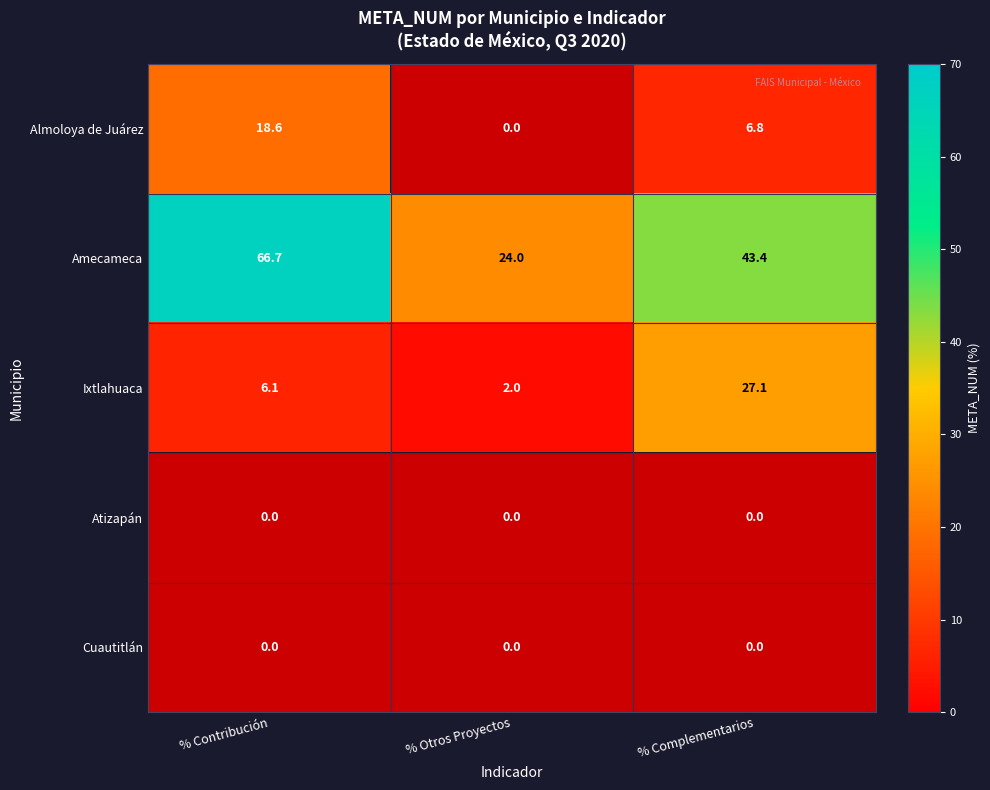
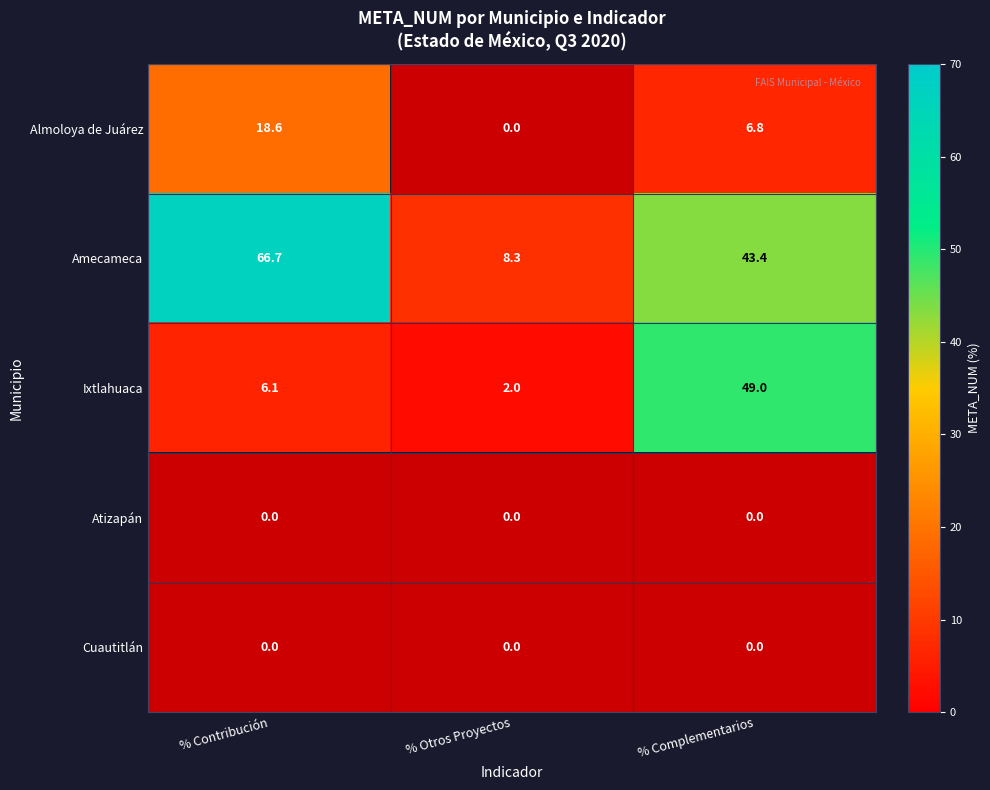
  {
    "Almoloya de Juárez": {
      "% Contribución": 18.6
    },
    "Amecameca": {
      "% Contribución": 66.7,
-     "% Otros Proyectos": 24.0,
+     "% Otros Proyectos": 8.3,
      "% Complementarios": 43.4
    },
    "Ixtlahuaca": {
      "% Contribución": 6.1,
      "% Otros Proyectos": 2.0,
-     "% Complementarios": 27.1
+     "% Complementarios": 49.0
    }
  }
